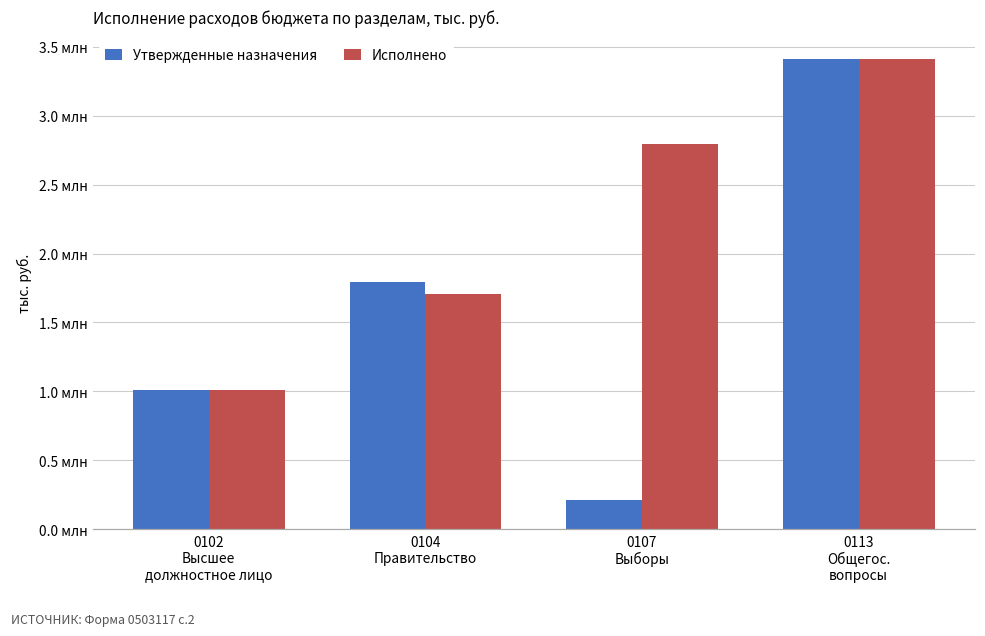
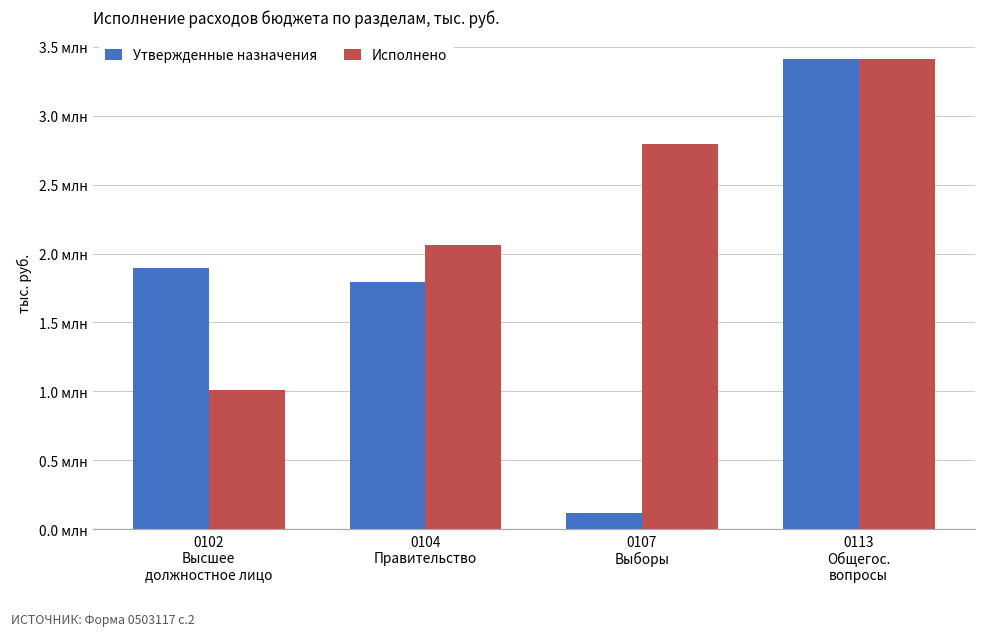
  {
    "Утвержденные назначения": {
-     "0102 Высшее должностное лицо": "1.01 млн",
+     "0102 Высшее должностное лицо": "1.89 млн",
      "0104 Правительство": "1.79 млн",
-     "0107 Выборы": "0.21 млн",
+     "0107 Выборы": "0.12 млн",
      "0113 Общегос. вопросы": "3.41 млн"
    },
    "Исполнено": {
      "0102 Высшее должностное лицо": "1.01 млн",
-     "0104 Правительство": "1.71 млн",
+     "0104 Правительство": "2.06 млн",
      "0107 Выборы": "2.80 млн",
      "0113 Общегос. вопросы": "3.41 млн"
    }
  }
